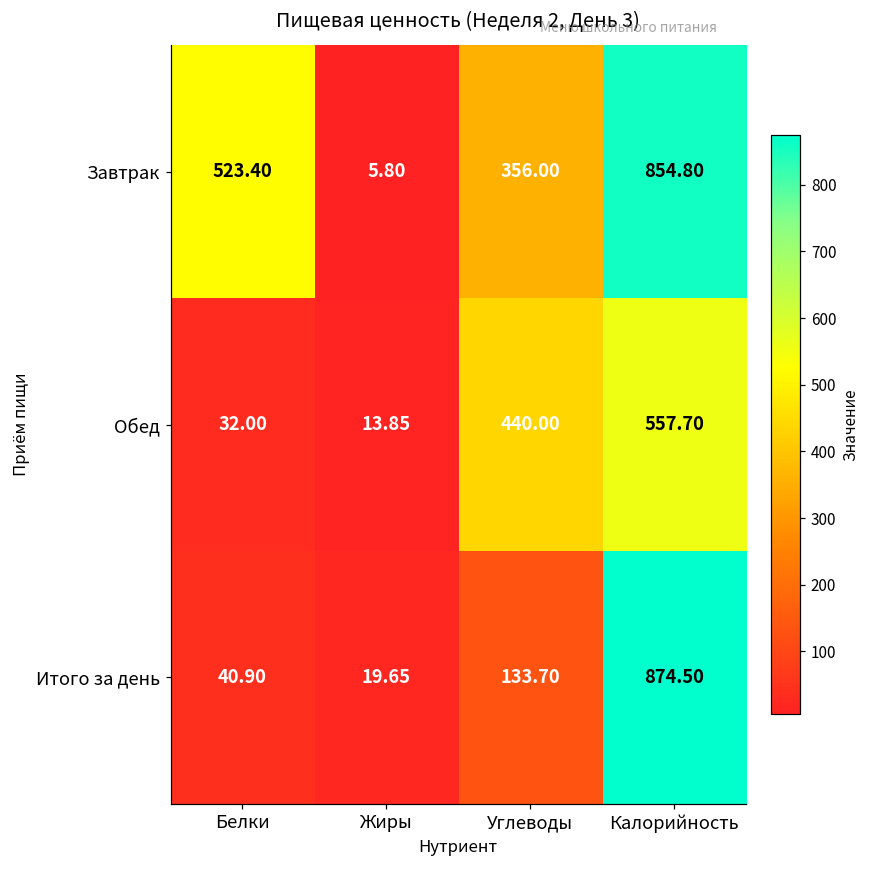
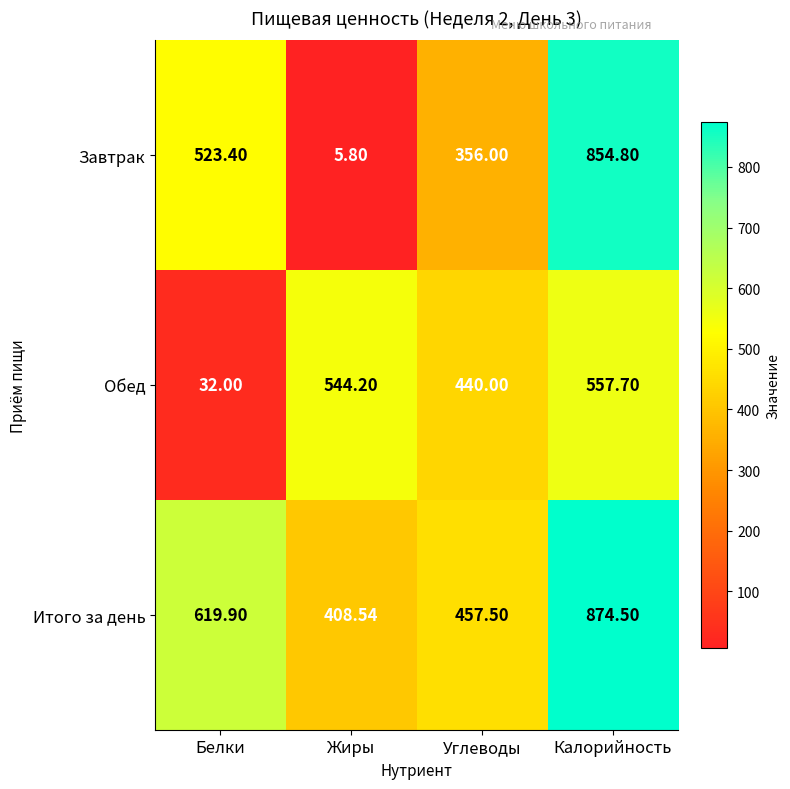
  {
    "Завтрак": {
      "Белки": 523.40,
      "Жиры": 5.80,
      "Углеводы": 356.00,
      "Калорийность": 854.80
    },
    "Обед": {
      "Белки": 32.00,
-     "Жиры": 13.85,
+     "Жиры": 544.20,
      "Углеводы": 440.00,
      "Калорийность": 557.70
    },
    "Итого за день": {
-     "Белки": 40.90,
-     "Жиры": 19.65,
-     "Углеводы": 133.70,
+     "Белки": 619.90,
+     "Жиры": 408.54,
+     "Углеводы": 457.50,
      "Калорийность": 874.50
    }
  }
